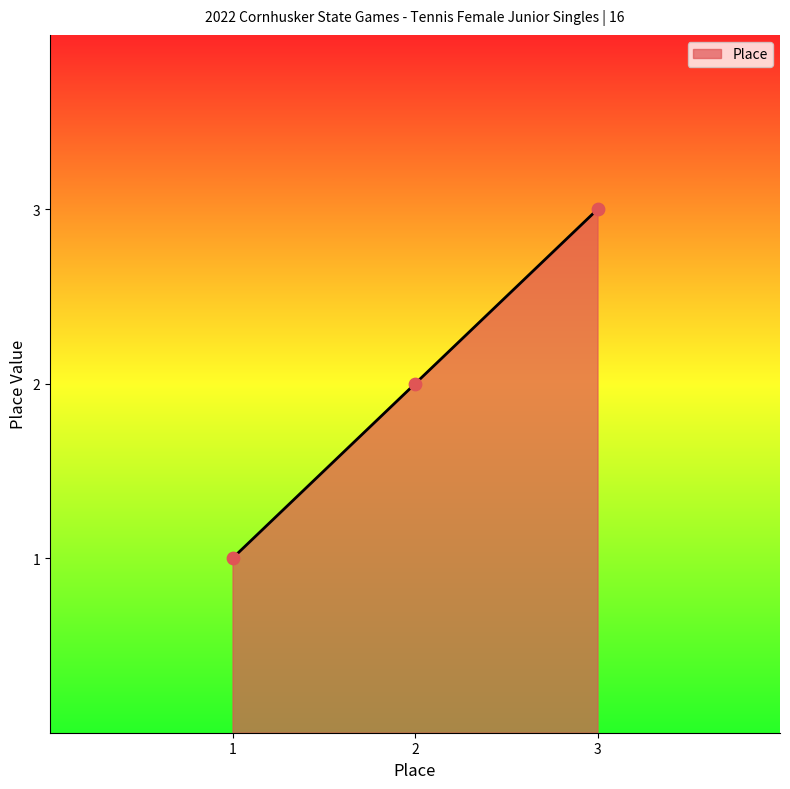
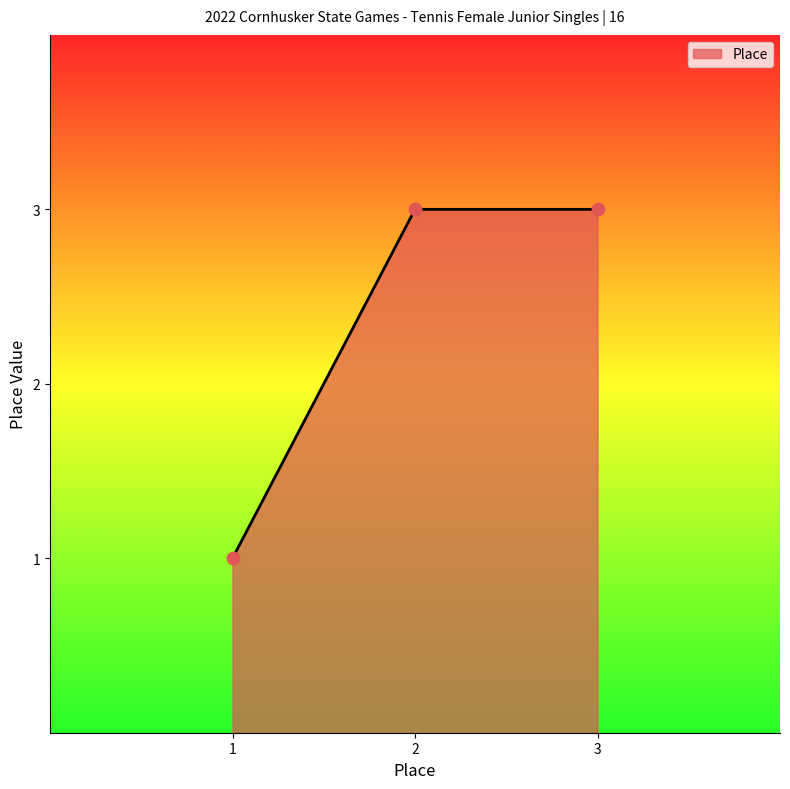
  {
    "1": 1,
-   "2": 2,
+   "2": 3,
    "3": 3
  }
